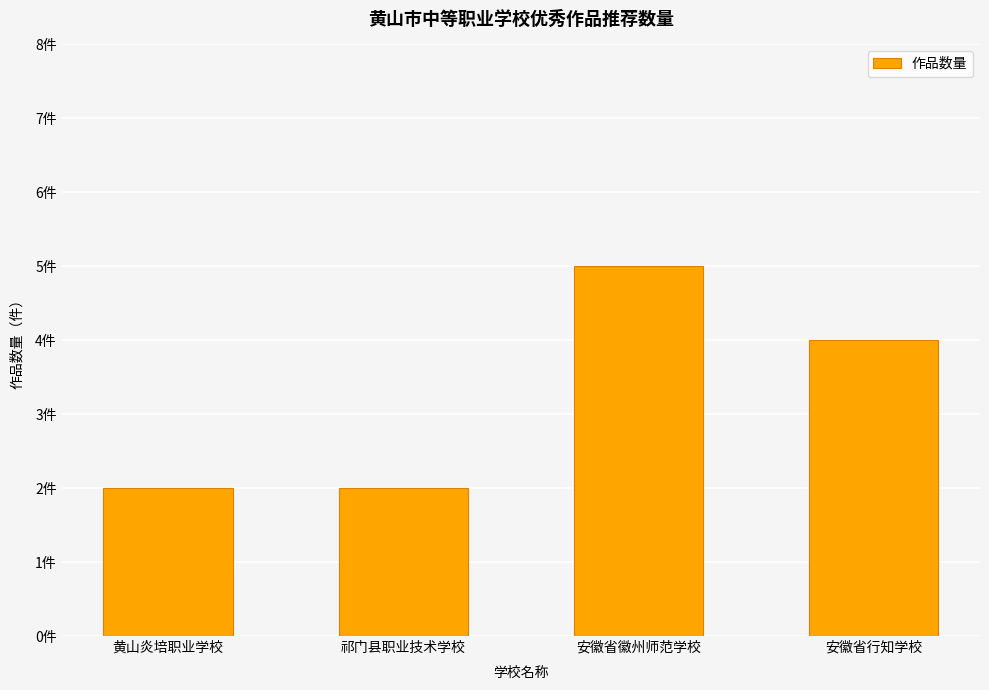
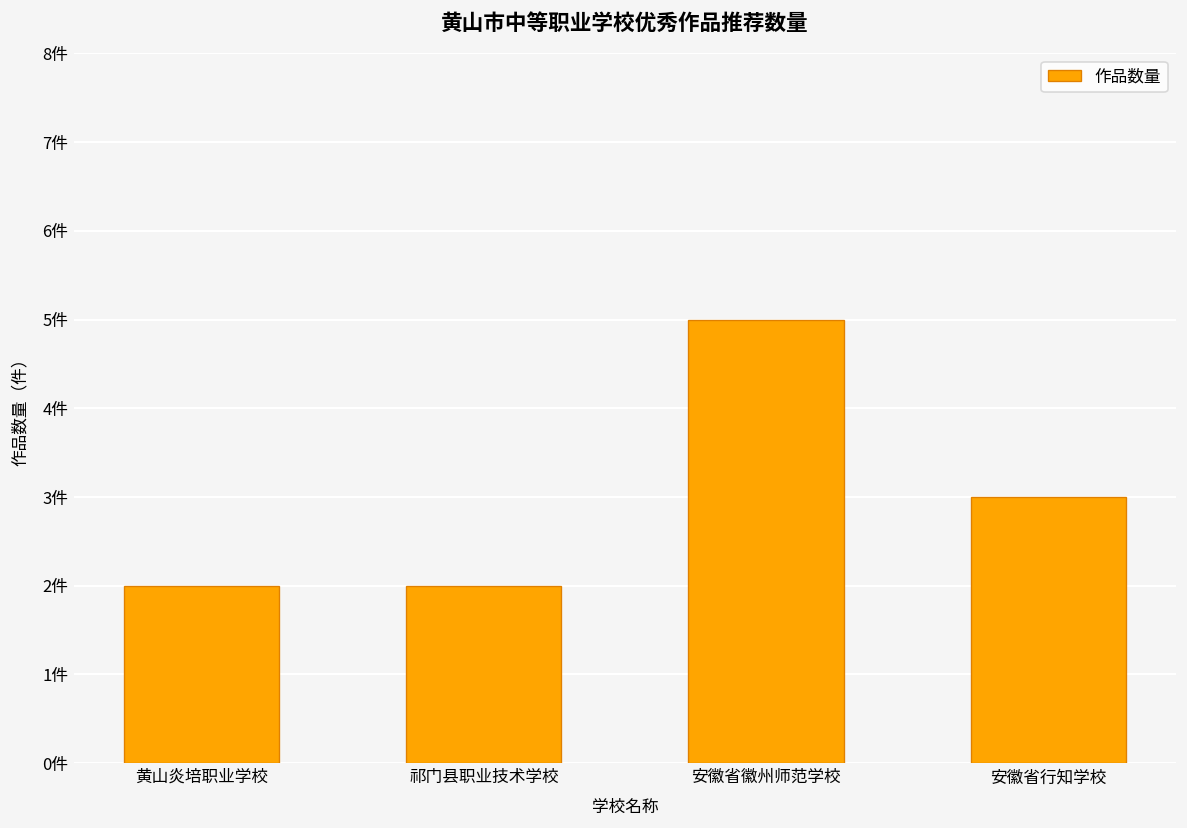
  {
    "黄山炎培职业学校": "2件",
    "祁门县职业技术学校": "2件",
    "安徽省徽州师范学校": "5件",
-   "安徽省行知学校": "4件"
+   "安徽省行知学校": "3件"
  }
